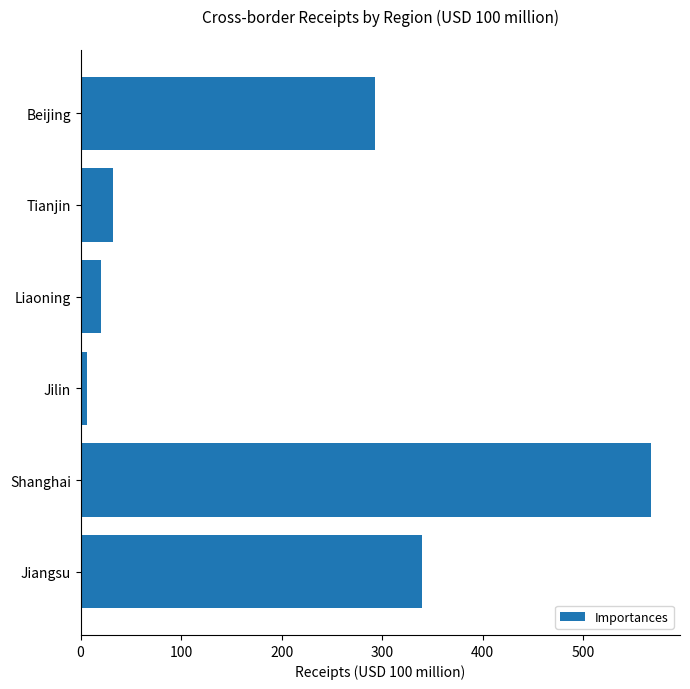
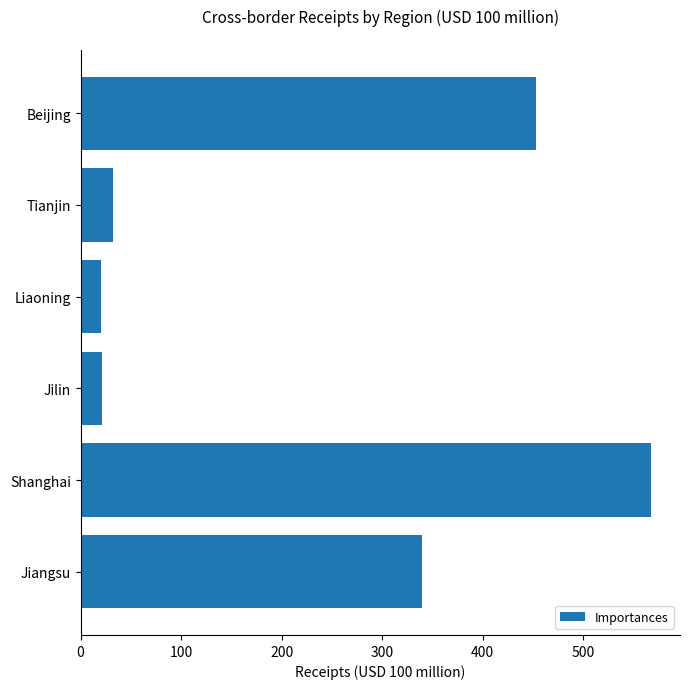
  {
-   "Beijing": 293,
+   "Beijing": 453,
    "Tianjin": 32,
    "Liaoning": 20,
-   "Jilin": 7,
+   "Jilin": 21,
    "Shanghai": 568,
    "Jiangsu": 340
  }
